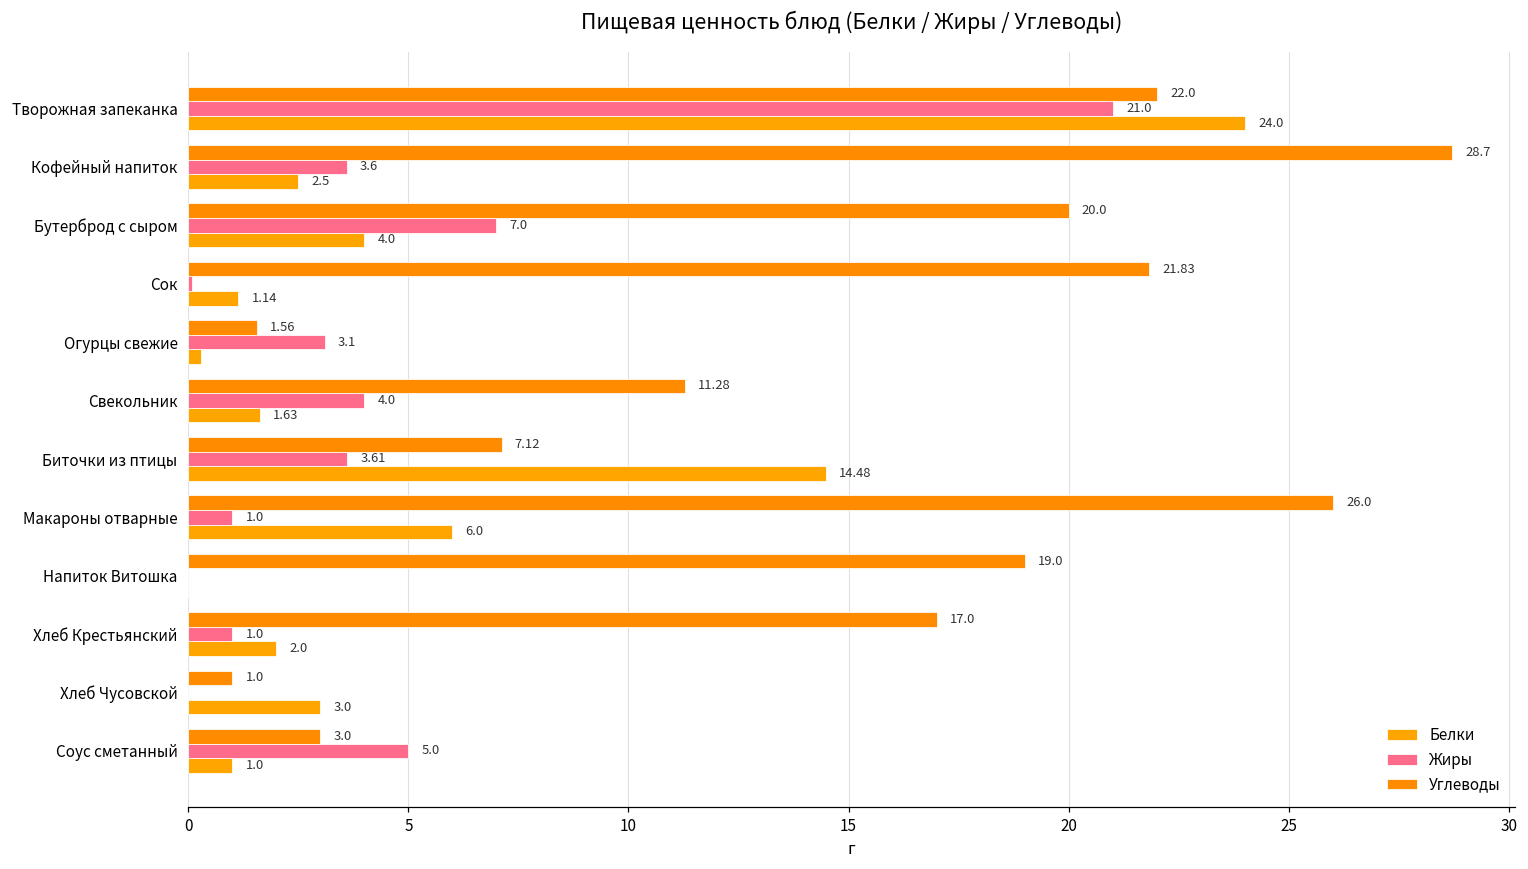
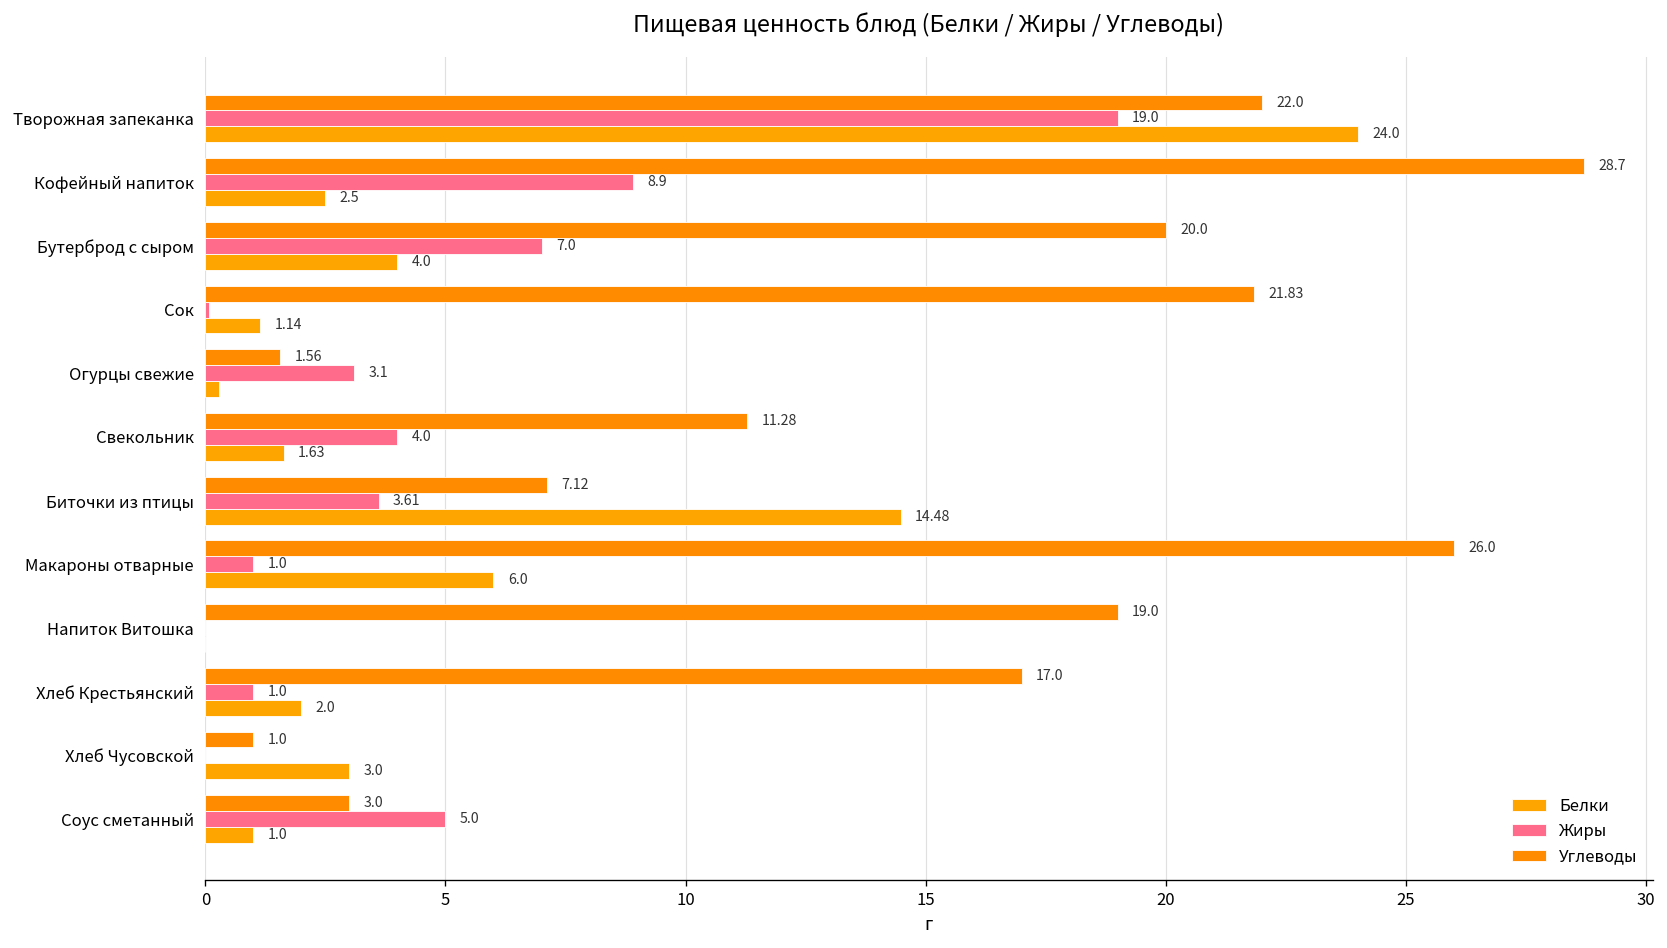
  {
    "Жиры": {
-     "Творожная запеканка": 21.0,
-     "Кофейный напиток": 3.6,
+     "Творожная запеканка": 19.0,
+     "Кофейный напиток": 8.9,
      "Бутерброд с сыром": 7.0,
      "Огурцы свежие": 3.1,
      "Свекольник": 4.0,
      "Биточки из птицы": 3.61,
      "Макароны отварные": 1.0,
      "Хлеб Крестьянский": 1.0,
      "Соус сметанный": 5.0
    }
  }
